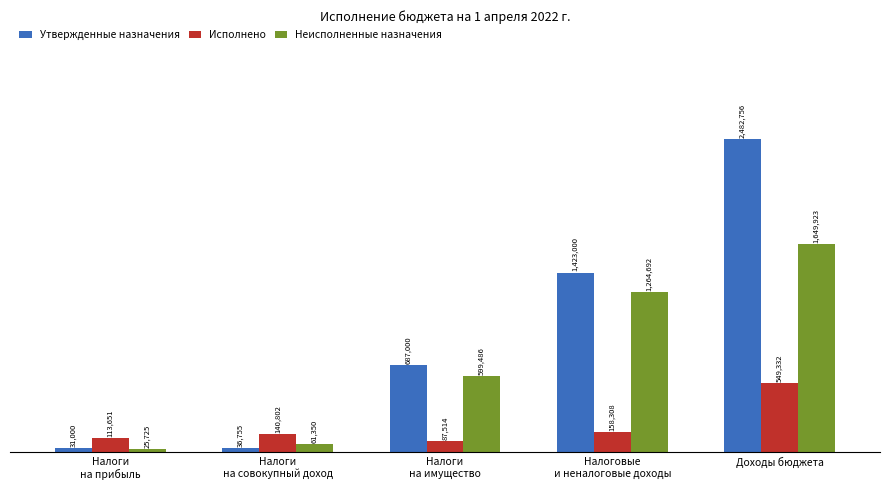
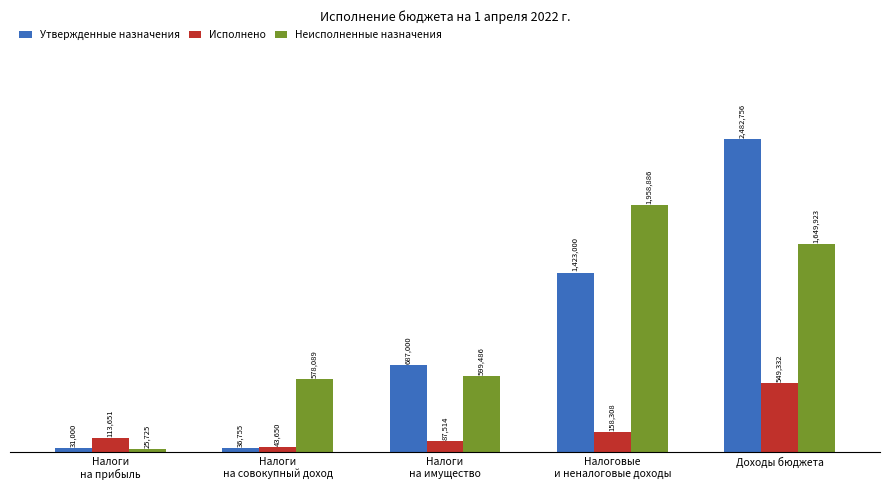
  {
    "Утвержденные назначения": {
      "Налоги на прибыль": "31,000",
      "Налоги на совокупный доход": "36,755",
      "Налоги на имущество": "687,000",
      "Налоговые и неналоговые доходы": "1,423,000",
      "Доходы бюджета": "2,482,756"
    },
    "Исполнено": {
      "Налоги на прибыль": "113,651",
-     "Налоги на совокупный доход": "140,802",
+     "Налоги на совокупный доход": "43,650",
      "Налоги на имущество": "87,514",
      "Налоговые и неналоговые доходы": "158,308",
      "Доходы бюджета": "549,332"
    },
    "Неисполненные назначения": {
      "Налоги на прибыль": "25,725",
-     "Налоги на совокупный доход": "61,350",
+     "Налоги на совокупный доход": "578,089",
      "Налоги на имущество": "599,486",
-     "Налоговые и неналоговые доходы": "1,264,692",
+     "Налоговые и неналоговые доходы": "1,958,886",
      "Доходы бюджета": "1,649,923"
    }
  }
